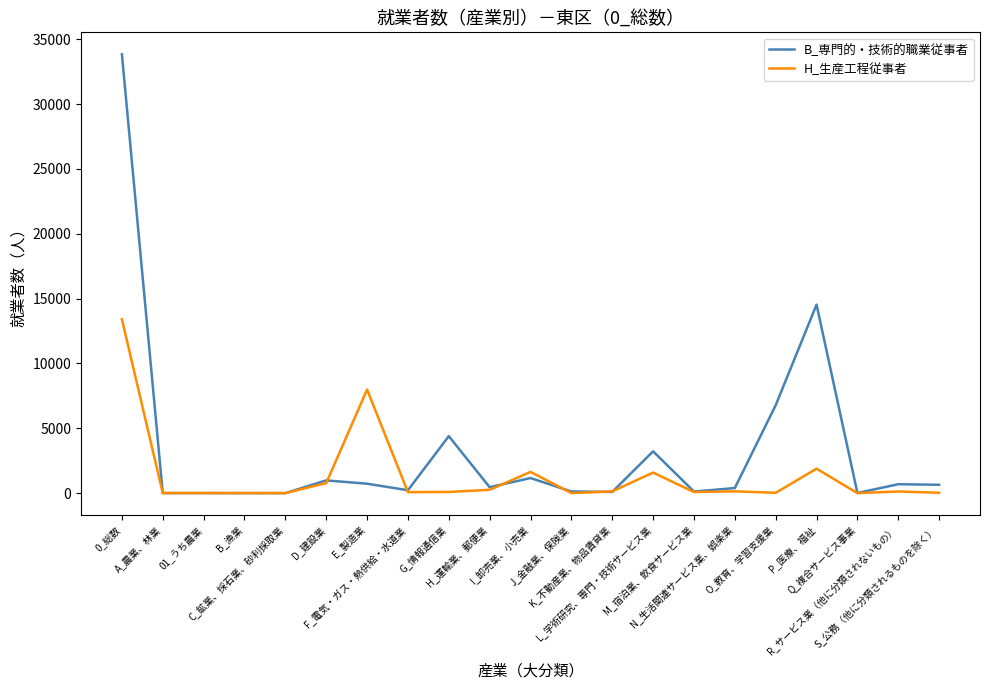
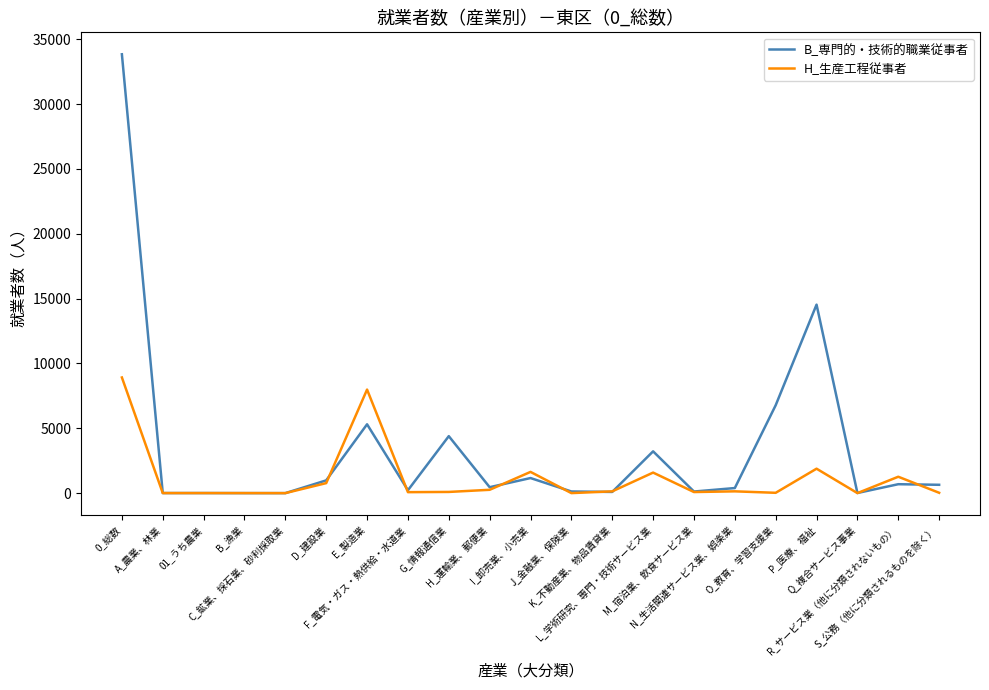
  {
    "B_専門的・技術的職業従事者": {
      "0_総数": 33800,
      "D_建設業": 1000,
-     "E_製造業": 700,
+     "E_製造業": 5300,
      "G_情報通信業": 4400,
      "H_運輸業、郵便業": 500,
      "I_卸売業、小売業": 1200,
      "L_学術研究、専門・技術サービス業": 3200,
      "N_生活関連サービス業、娯楽業": 400,
      "O_教育、学習支援業": 6800,
      "P_医療、福祉": 14500,
      "R_サービス業（他に分類されないもの）": 700,
      "S_公務（他に分類されるものを除く）": 600
    },
    "H_生産工程従事者": {
-     "0_総数": 13400,
+     "0_総数": 8900,
      "D_建設業": 800,
      "E_製造業": 8000,
      "G_情報通信業": 100,
      "H_運輸業、郵便業": 300,
      "I_卸売業、小売業": 1600,
      "L_学術研究、専門・技術サービス業": 1600,
      "N_生活関連サービス業、娯楽業": 100,
      "O_教育、学習支援業": 0,
      "P_医療、福祉": 1900,
-     "R_サービス業（他に分類されないもの）": 100,
+     "R_サービス業（他に分類されないもの）": 1300,
      "S_公務（他に分類されるものを除く）": 0
    }
  }
